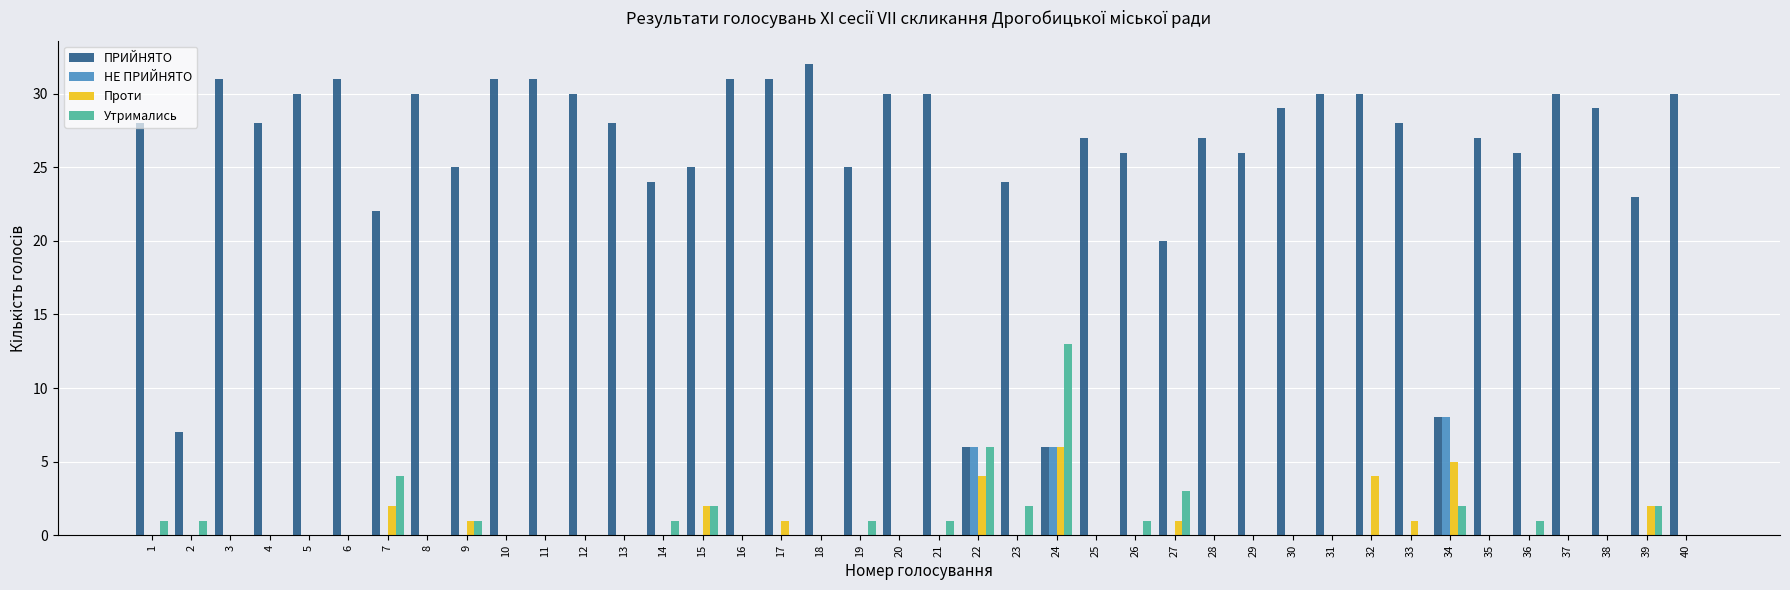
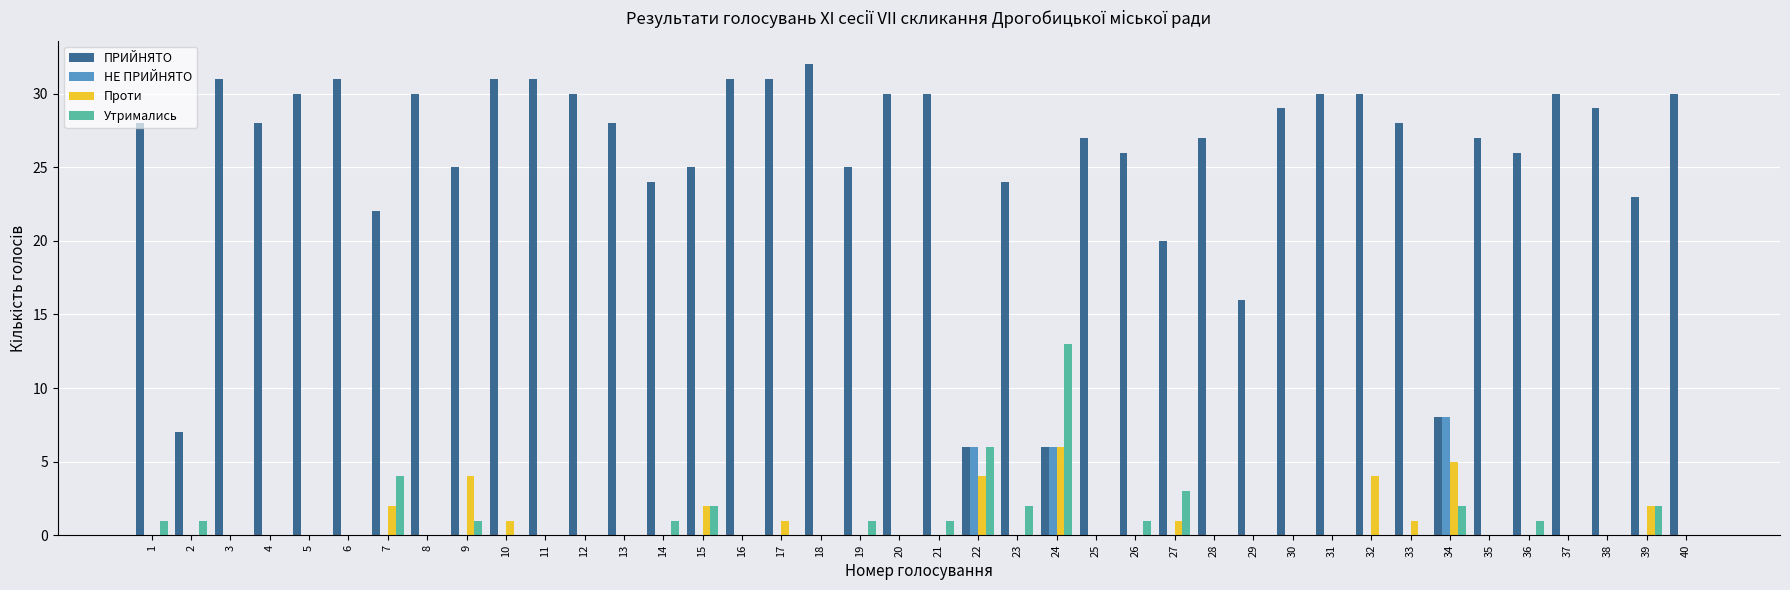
  {
    "ПРИЙНЯТО": {
      "2": 7,
      "3": 31,
      "4": 28,
      "5": 30,
      "6": 31,
      "7": 22,
      "8": 30,
      "9": 25,
      "10": 31,
      "11": 31,
      "12": 30,
      "13": 28,
      "14": 24,
      "15": 25,
      "16": 31,
      "17": 31,
      "18": 32,
      "19": 25,
      "20": 30,
      "21": 30,
      "22": 6,
      "23": 24,
      "24": 6,
      "25": 27,
      "26": 26,
      "27": 20,
      "28": 27,
-     "29": 26,
+     "29": 16,
      "30": 29,
      "31": 30,
      "32": 30,
      "33": 28,
      "34": 8,
      "35": 27,
      "36": 26,
      "37": 30,
      "38": 29,
      "39": 23,
      "40": 30
    },
    "Проти": {
      "1": 0,
      "2": 0,
      "3": 0,
      "4": 0,
      "5": 0,
      "6": 0,
      "7": 2,
      "8": 0,
-     "9": 1,
-     "10": 0,
+     "9": 4,
+     "10": 1,
      "11": 0,
      "12": 0,
      "13": 0,
      "14": 0,
      "15": 2,
      "16": 0,
      "17": 1,
      "18": 0,
      "19": 0,
      "20": 0,
      "21": 0,
      "22": 4,
      "23": 0,
      "24": 6,
      "25": 0,
      "26": 0,
      "27": 1,
      "28": 0,
      "29": 0,
      "30": 0,
      "31": 0,
      "32": 4,
      "33": 1,
      "34": 5,
      "35": 0,
      "36": 0,
      "37": 0,
      "38": 0,
      "39": 2,
      "40": 0
    }
  }
